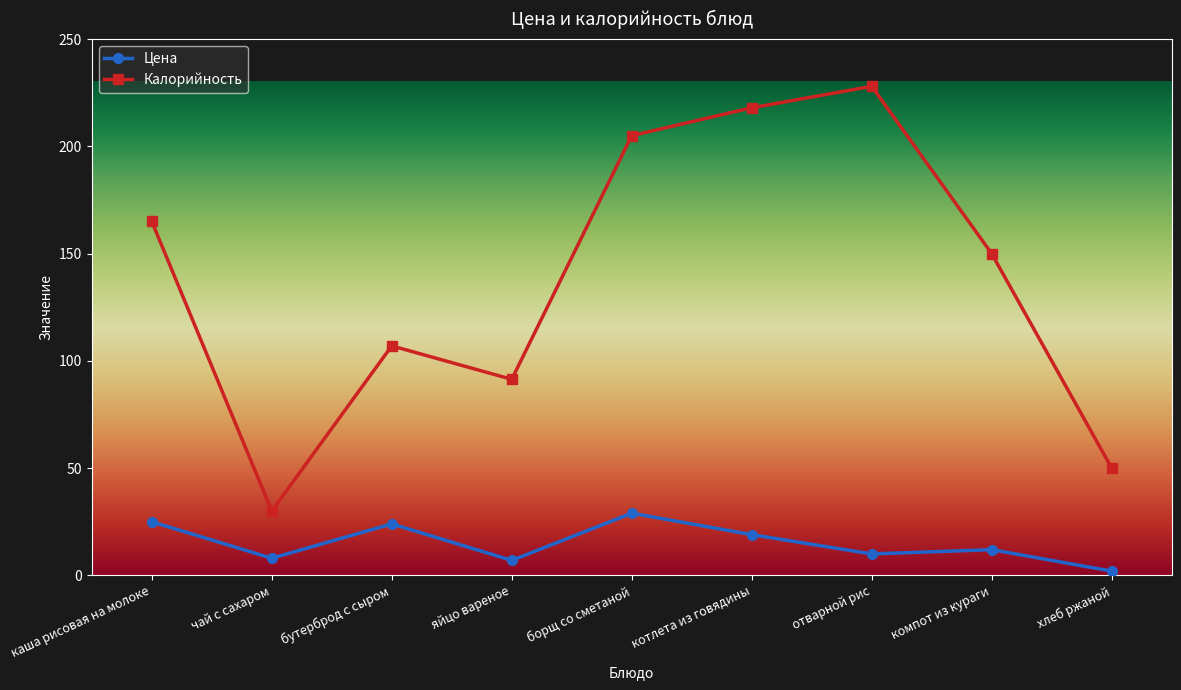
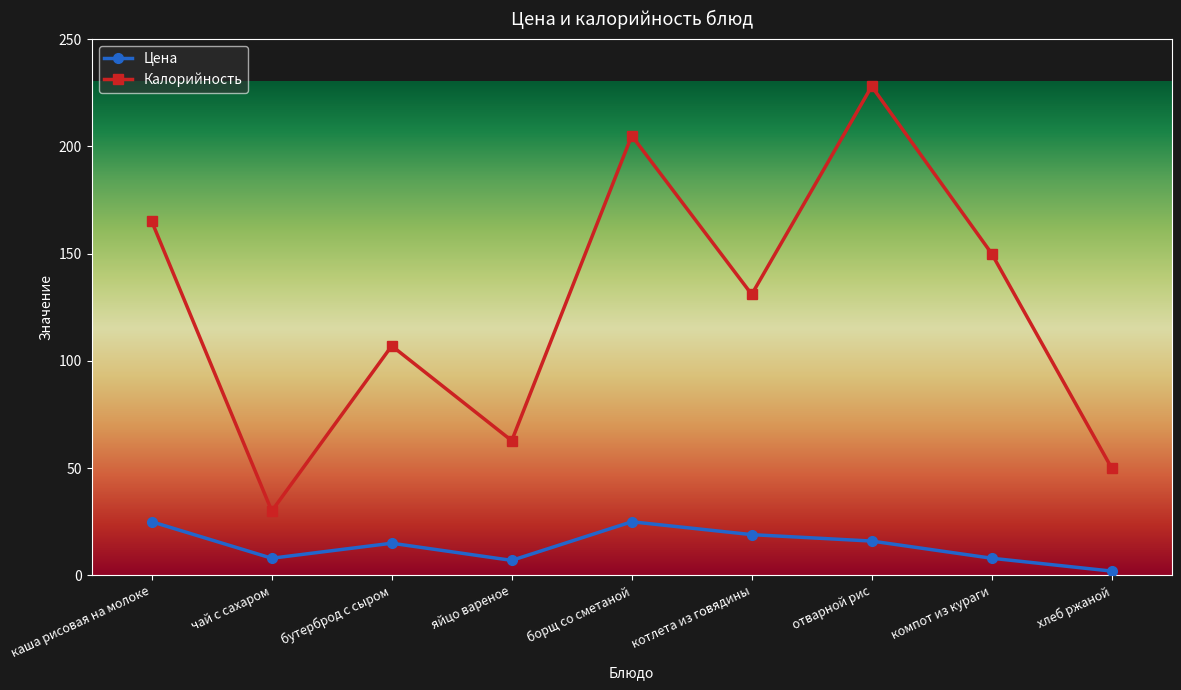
  {
    "Цена": {
      "каша рисовая на молоке": 25,
      "чай с сахаром": 8,
-     "бутерброд с сыром": 24,
+     "бутерброд с сыром": 15,
      "яйцо вареное": 7,
-     "борщ со сметаной": 29,
+     "борщ со сметаной": 25,
      "котлета из говядины": 19,
-     "отварной рис": 10,
-     "компот из кураги": 12,
+     "отварной рис": 16,
+     "компот из кураги": 8,
      "хлеб ржаной": 2
    },
    "Калорийность": {
      "каша рисовая на молоке": 165,
      "чай с сахаром": 30,
      "бутерброд с сыром": 107,
-     "яйцо вареное": 91,
+     "яйцо вареное": 63,
      "борщ со сметаной": 205,
-     "котлета из говядины": 218,
+     "котлета из говядины": 131,
      "отварной рис": 228,
      "компот из кураги": 150,
      "хлеб ржаной": 50
    }
  }
